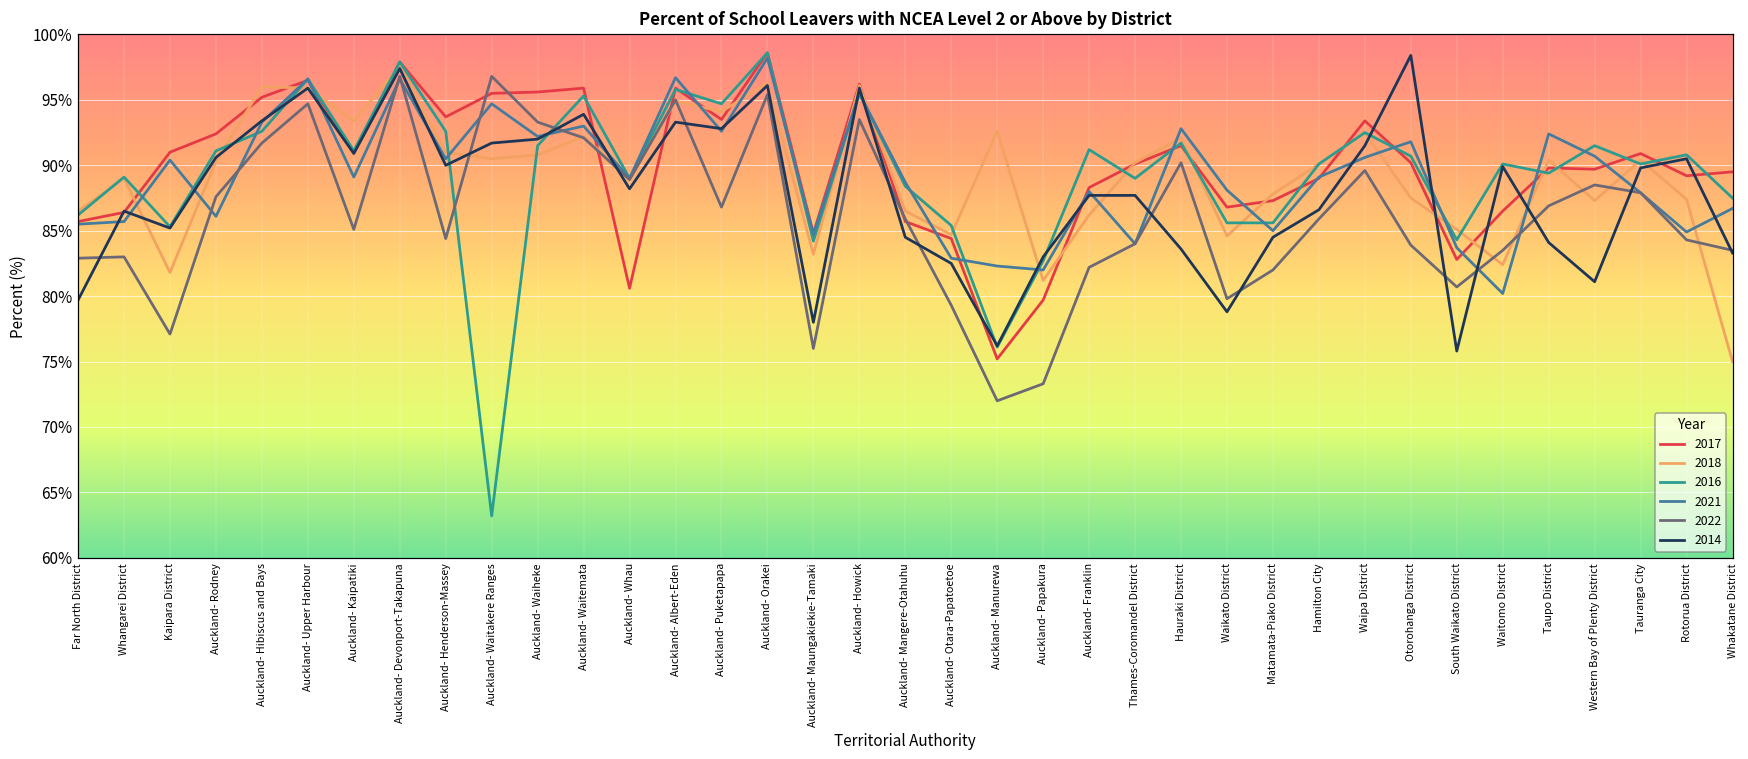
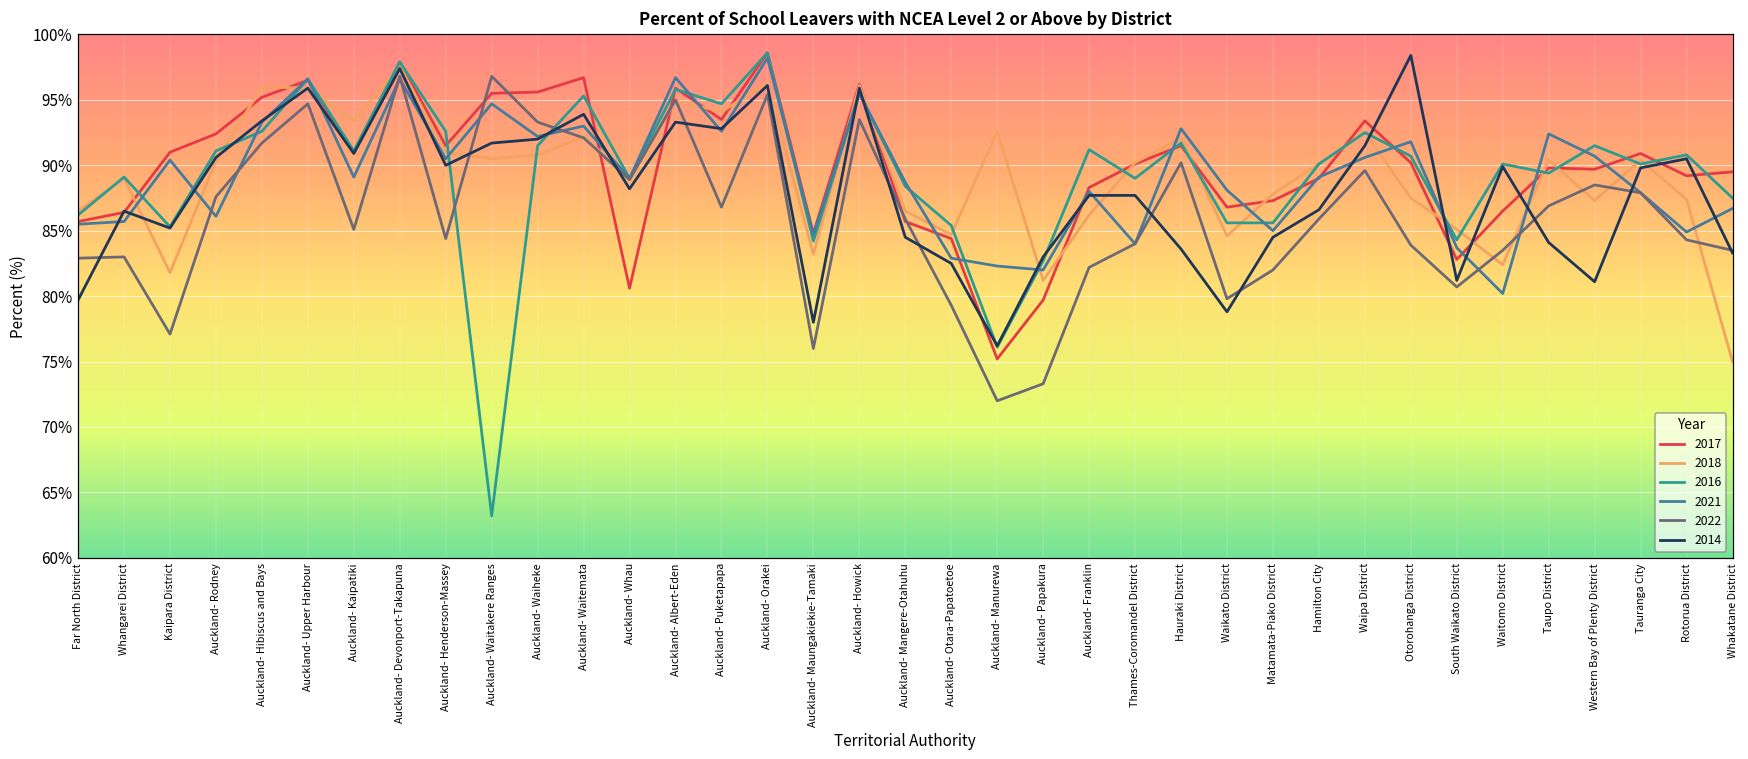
  {
    "2017": {
      "Kaipara District": "91.0%",
      "Auckland- Rodney": "92.4%",
      "Auckland- Hibiscus and Bays": "95.2%",
-     "Auckland- Henderson-Massey": "93.7%",
+     "Auckland- Henderson-Massey": "91.5%",
      "Auckland- Waitakere Ranges": "95.5%",
      "Auckland- Waiheke": "95.6%",
-     "Auckland- Waitemata": "95.9%",
+     "Auckland- Waitemata": "96.7%",
      "Auckland- Whau": "80.6%",
      "Auckland- Puketapapa": "93.5%",
      "Auckland- Otara-Papatoetoe": "84.4%",
      "Auckland- Manurewa": "75.2%",
      "Auckland- Papakura": "79.7%",
      "Auckland- Franklin": "88.3%",
      "Waikato District": "86.8%",
      "Matamata-Piako District": "87.3%",
      "Waipa District": "93.4%",
      "Otorohanga District": "90.2%",
      "South Waikato District": "82.8%",
      "Waitomo District": "86.5%",
      "Taupo District": "89.8%",
      "Western Bay of Plenty District": "89.7%",
      "Tauranga City": "90.9%",
      "Rotorua District": "89.2%",
      "Whakatane District": "89.5%"
    },
    "2018": {
      "Far North District": "86.5%",
      "Kaipara District": "81.8%",
      "Auckland- Rodney": "90.3%",
      "Auckland- Hibiscus and Bays": "96.0%",
      "Auckland- Kaipatiki": "93.4%",
      "Auckland- Henderson-Massey": "91.0%",
      "Auckland- Waitakere Ranges": "90.5%",
      "Auckland- Waiheke": "90.8%",
      "Auckland- Puketapapa": "94.1%",
      "Auckland- Maungakiekie-Tamaki": "83.2%",
      "Auckland- Mangere-Otahuhu": "86.5%",
      "Auckland- Otara-Papatoetoe": "84.7%",
      "Auckland- Manurewa": "92.6%",
      "Auckland- Papakura": "81.2%",
      "Auckland- Franklin": "86.2%",
      "Hauraki District": "92.1%",
      "Waikato District": "84.6%",
      "Matamata-Piako District": "87.8%",
      "Otorohanga District": "87.5%",
      "South Waikato District": "85.1%",
      "Waitomo District": "82.4%",
      "Taupo District": "90.4%",
      "Western Bay of Plenty District": "87.3%",
      "Tauranga City": "90.4%",
      "Rotorua District": "87.4%",
      "Whakatane District": "75.0%"
    },
    "2014": {
      "Far North District": "79.7%",
      "Auckland- Rodney": "90.6%",
      "Auckland- Henderson-Massey": "90.0%",
      "Auckland- Waitakere Ranges": "91.7%",
      "Auckland- Waitemata": "93.9%",
      "Auckland- Whau": "88.2%",
      "Auckland- Albert-Eden": "93.3%",
      "Auckland- Maungakiekie-Tamaki": "78.0%",
      "Auckland- Mangere-Otahuhu": "84.5%",
      "Auckland- Otara-Papatoetoe": "82.5%",
      "Auckland- Papakura": "83.0%",
      "Auckland- Franklin": "87.7%",
      "Thames-Coromandel District": "87.7%",
      "Hauraki District": "83.6%",
      "Waikato District": "78.8%",
      "Matamata-Piako District": "84.5%",
      "Hamilton City": "86.6%",
      "Waipa District": "91.5%",
      "Otorohanga District": "98.4%",
-     "South Waikato District": "75.8%",
+     "South Waikato District": "81.2%",
      "Taupo District": "84.1%",
      "Western Bay of Plenty District": "81.1%",
      "Tauranga City": "89.8%",
      "Rotorua District": "90.5%"
    }
  }
